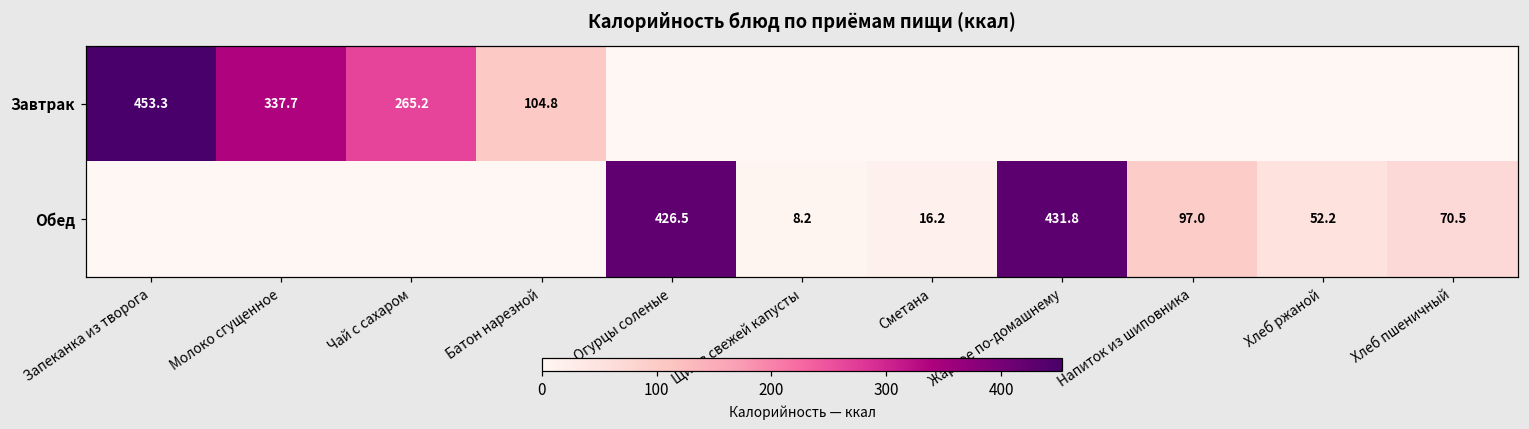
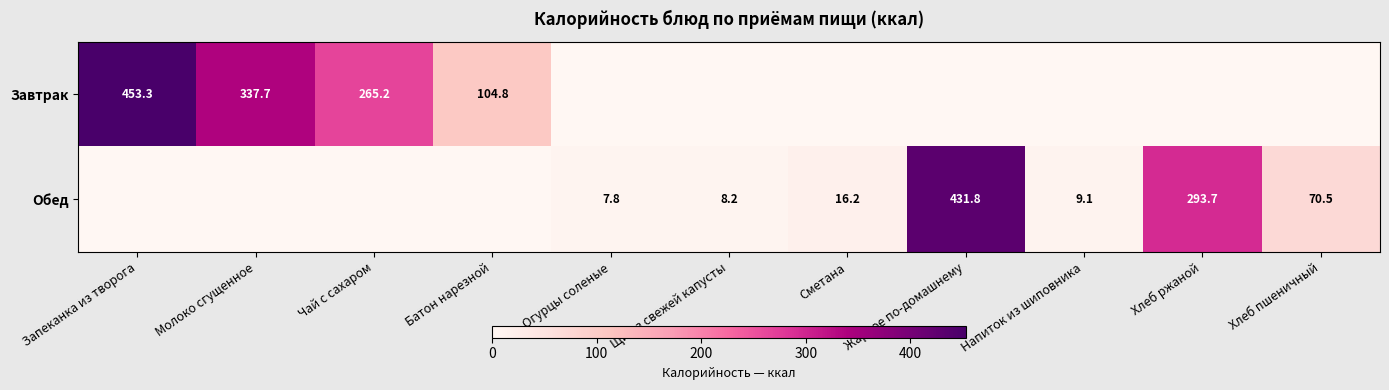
  {
    "Завтрак": {
      "Запеканка из творога": 453.3,
      "Молоко сгущенное": 337.7,
      "Чай с сахаром": 265.2,
      "Батон нарезной": 104.8
    },
    "Обед": {
-     "Огурцы соленые": 426.5,
+     "Огурцы соленые": 7.8,
      "Щи из свежей капусты": 8.2,
      "Сметана": 16.2,
      "Жаркое по-домашнему": 431.8,
-     "Напиток из шиповника": 97.0,
-     "Хлеб ржаной": 52.2,
+     "Напиток из шиповника": 9.1,
+     "Хлеб ржаной": 293.7,
      "Хлеб пшеничный": 70.5
    }
  }
